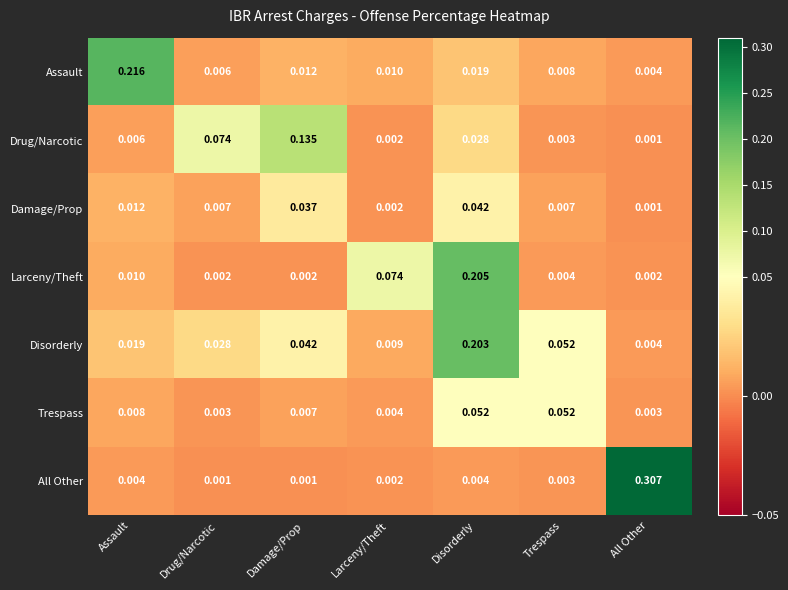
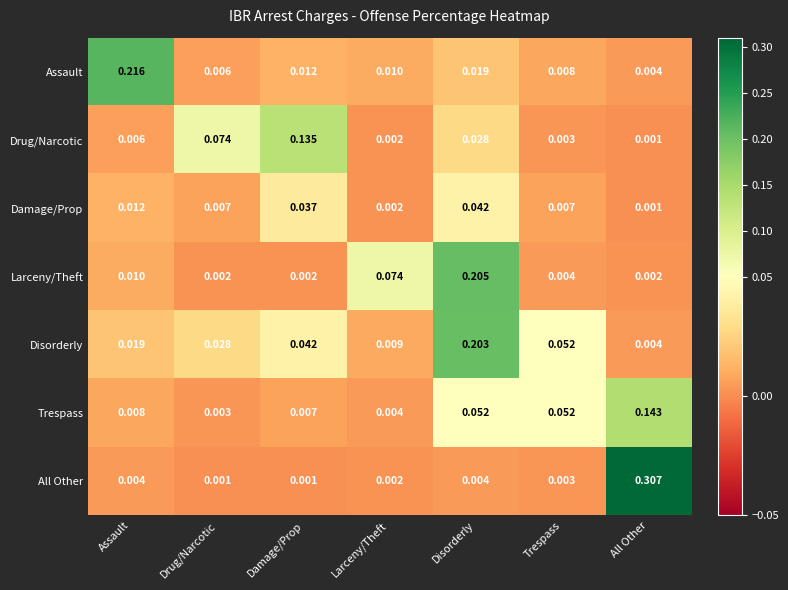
  {
    "Assault": {
      "Assault": 0.216,
      "Drug/Narcotic": 0.006,
      "Damage/Prop": 0.012,
      "Larceny/Theft": 0.010,
      "Disorderly": 0.019,
      "Trespass": 0.008,
      "All Other": 0.004
    },
    "Drug/Narcotic": {
      "Assault": 0.006,
      "Drug/Narcotic": 0.074,
      "Damage/Prop": 0.135,
      "Larceny/Theft": 0.002,
      "Disorderly": 0.028,
      "Trespass": 0.003,
      "All Other": 0.001
    },
    "Damage/Prop": {
      "Assault": 0.012,
      "Drug/Narcotic": 0.007,
      "Damage/Prop": 0.037,
      "Larceny/Theft": 0.002,
      "Disorderly": 0.042,
      "Trespass": 0.007,
      "All Other": 0.001
    },
    "Larceny/Theft": {
      "Assault": 0.010,
      "Drug/Narcotic": 0.002,
      "Damage/Prop": 0.002,
      "Larceny/Theft": 0.074,
      "Disorderly": 0.205,
      "Trespass": 0.004,
      "All Other": 0.002
    },
    "Disorderly": {
      "Assault": 0.019,
      "Drug/Narcotic": 0.028,
      "Damage/Prop": 0.042,
      "Larceny/Theft": 0.009,
      "Disorderly": 0.203,
      "Trespass": 0.052,
      "All Other": 0.004
    },
    "Trespass": {
      "Assault": 0.008,
      "Drug/Narcotic": 0.003,
      "Damage/Prop": 0.007,
      "Larceny/Theft": 0.004,
      "Disorderly": 0.052,
      "Trespass": 0.052,
-     "All Other": 0.003
+     "All Other": 0.143
    },
    "All Other": {
      "Assault": 0.004,
      "Drug/Narcotic": 0.001,
      "Damage/Prop": 0.001,
      "Larceny/Theft": 0.002,
      "Disorderly": 0.004,
      "Trespass": 0.003,
      "All Other": 0.307
    }
  }
